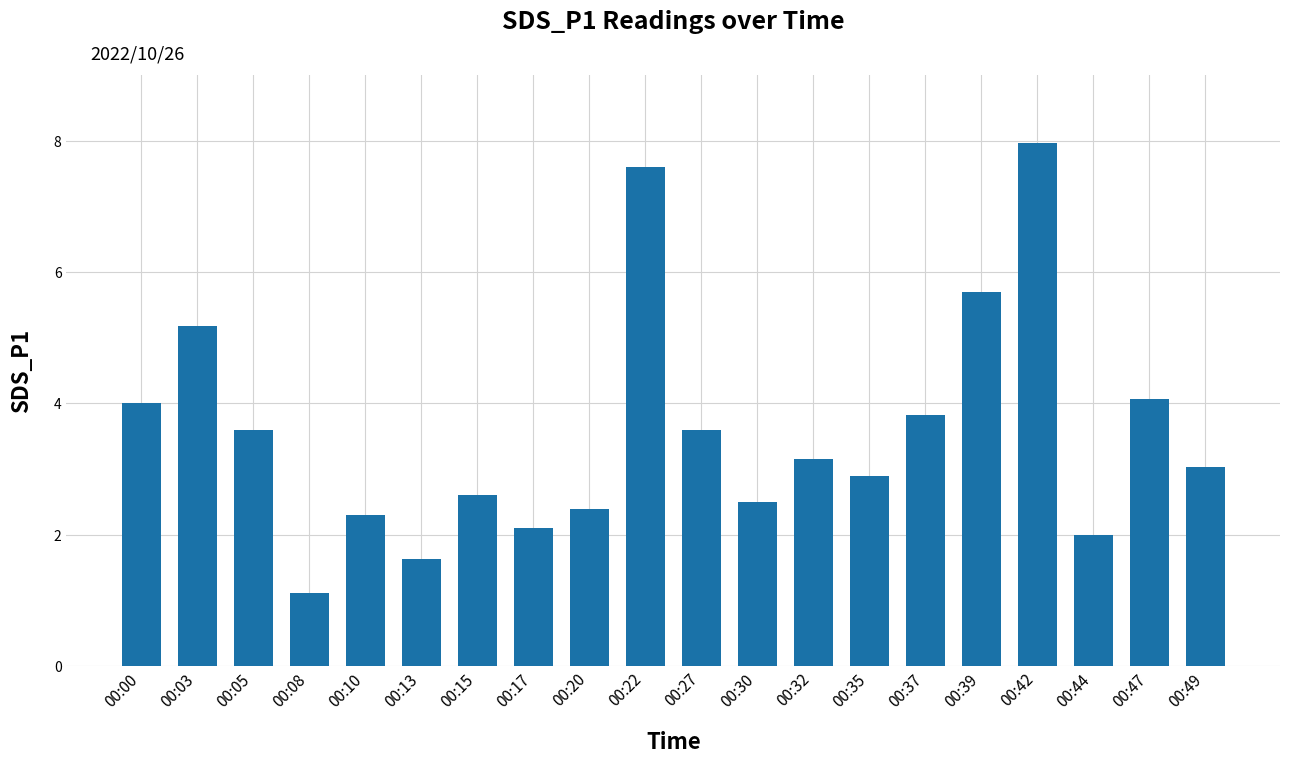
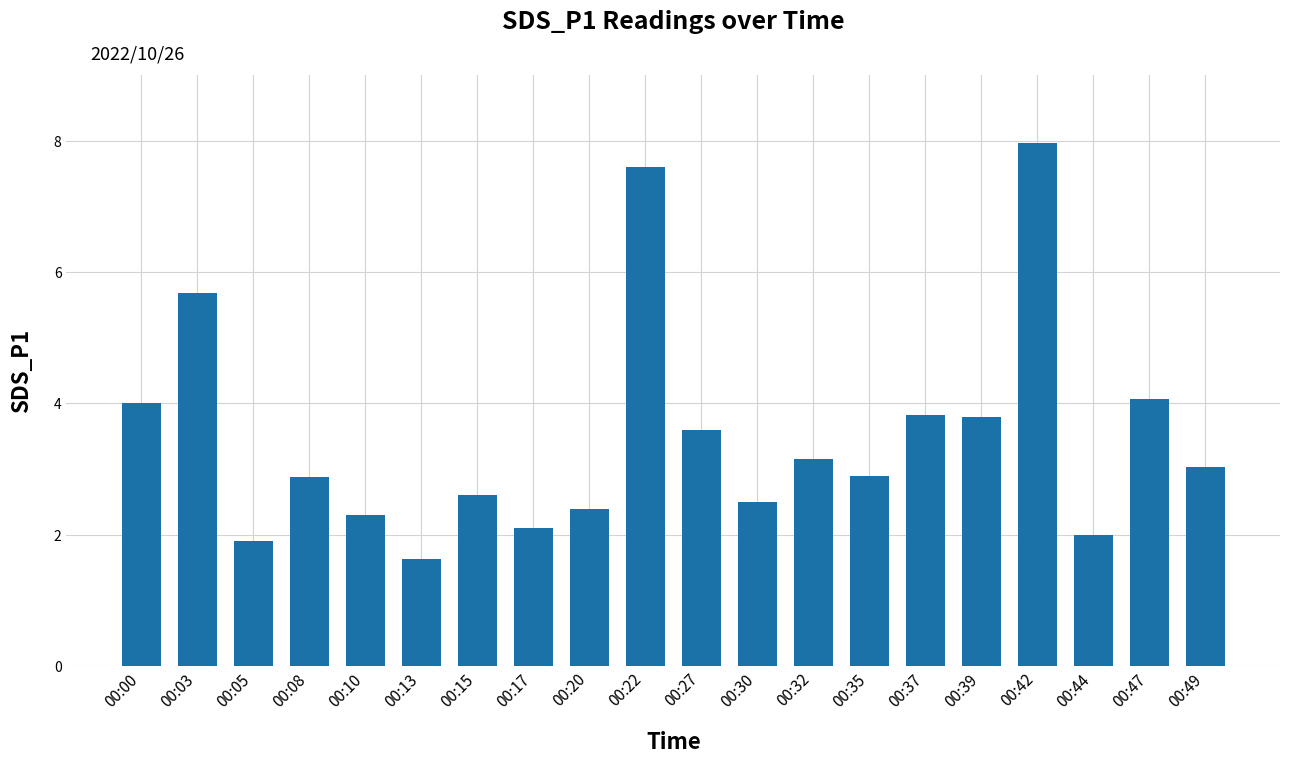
  {
    "00:00": 4.0,
-   "00:03": 5.2,
-   "00:05": 3.6,
-   "00:08": 1.1,
+   "00:03": 5.7,
+   "00:05": 1.9,
+   "00:08": 2.9,
    "00:10": 2.3,
    "00:13": 1.6,
    "00:15": 2.6,
    "00:17": 2.1,
    "00:20": 2.4,
    "00:22": 7.6,
    "00:27": 3.6,
    "00:30": 2.5,
    "00:32": 3.2,
    "00:35": 2.9,
    "00:37": 3.8,
-   "00:39": 5.7,
+   "00:39": 3.8,
    "00:42": 8.0,
    "00:44": 2.0,
    "00:47": 4.1,
    "00:49": 3.0
  }
